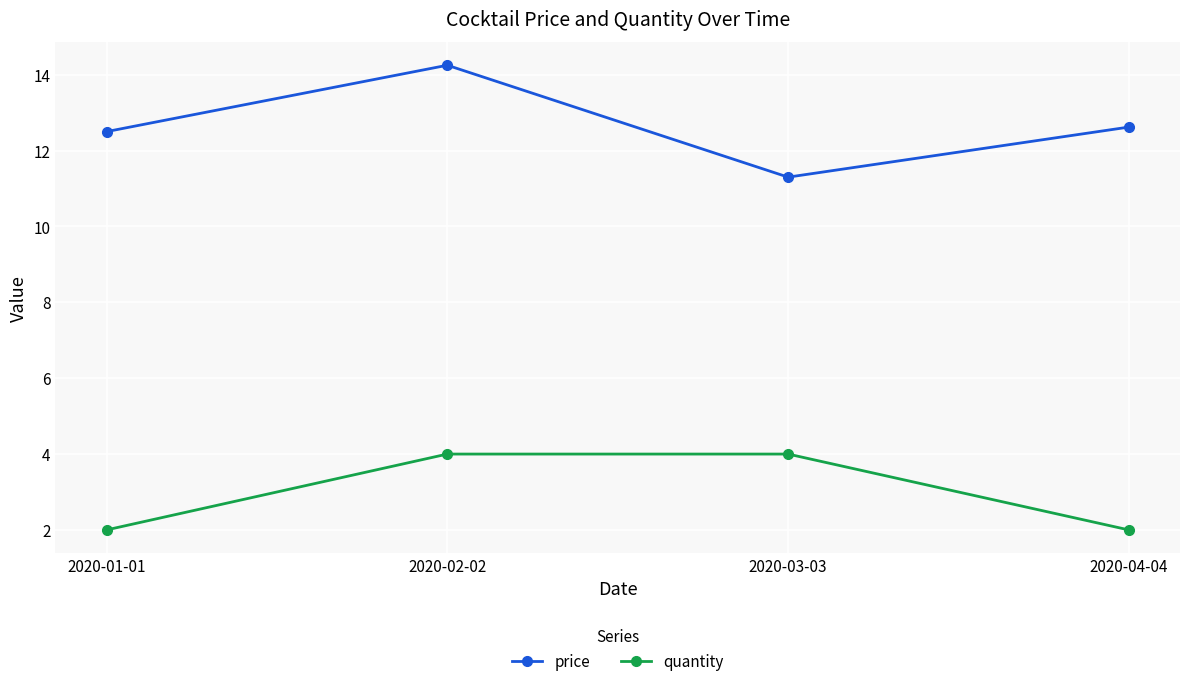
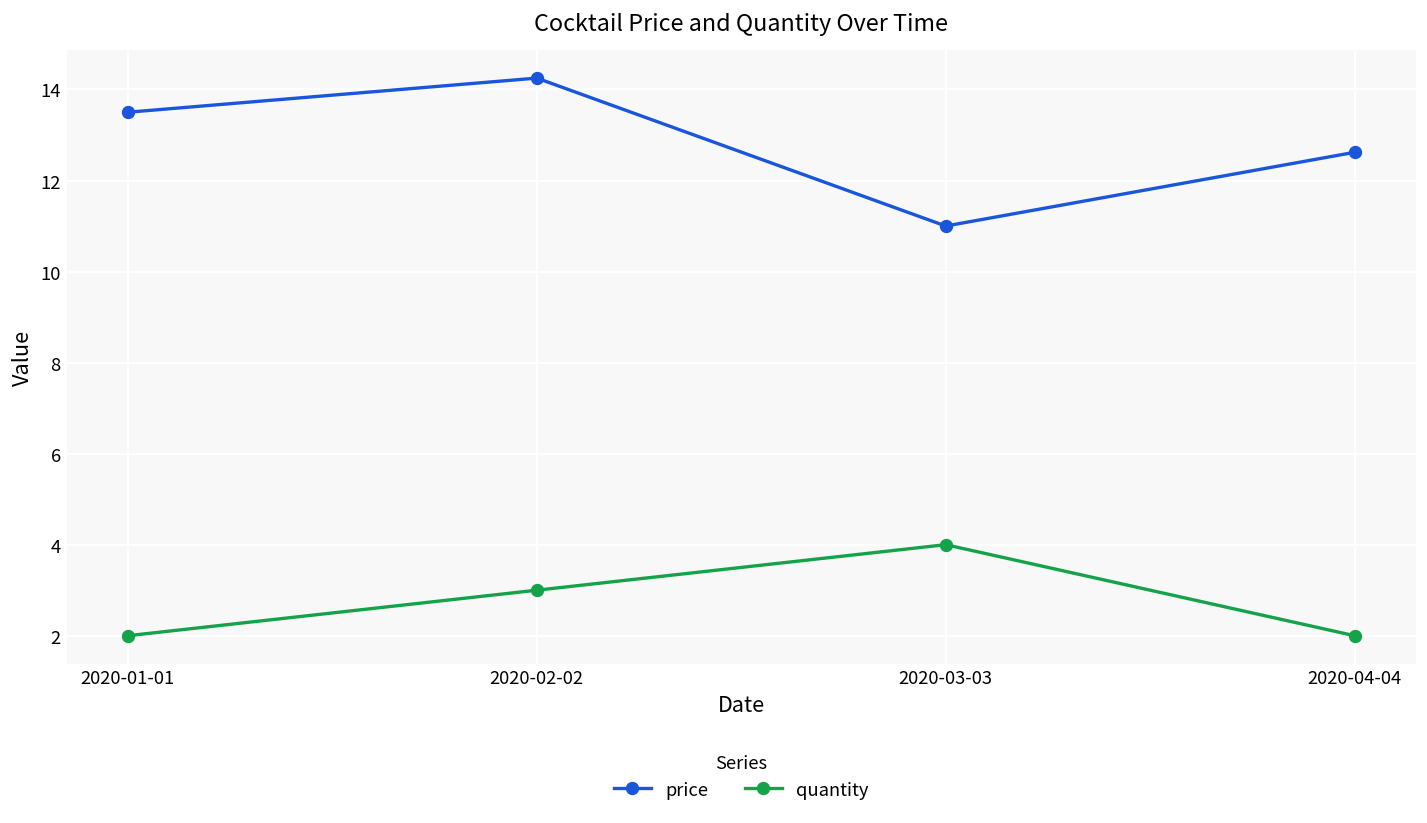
  {
    "price": {
-     "2020-01-01": 12.5,
+     "2020-01-01": 13.5,
      "2020-02-02": 14.3,
-     "2020-03-03": 11.3,
+     "2020-03-03": 11.0,
      "2020-04-04": 12.6
    },
    "quantity": {
      "2020-01-01": 2,
-     "2020-02-02": 4,
+     "2020-02-02": 3,
      "2020-03-03": 4,
      "2020-04-04": 2
    }
  }
